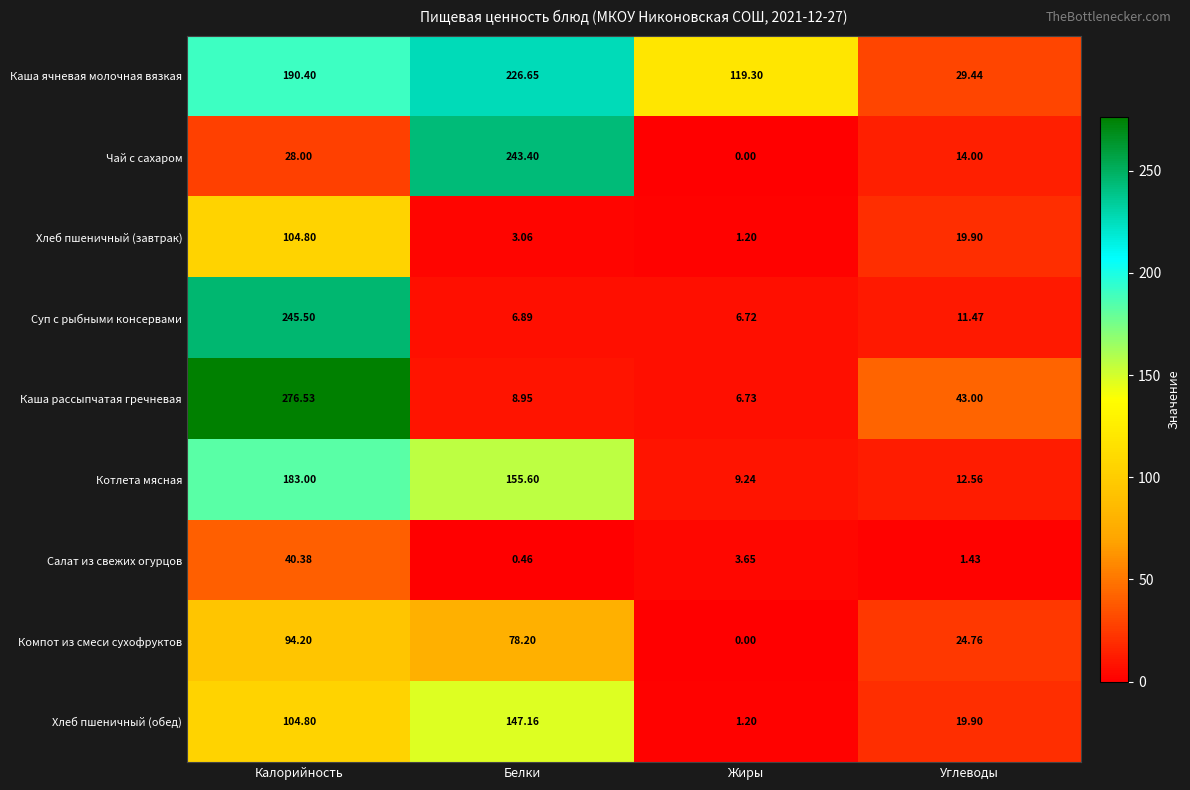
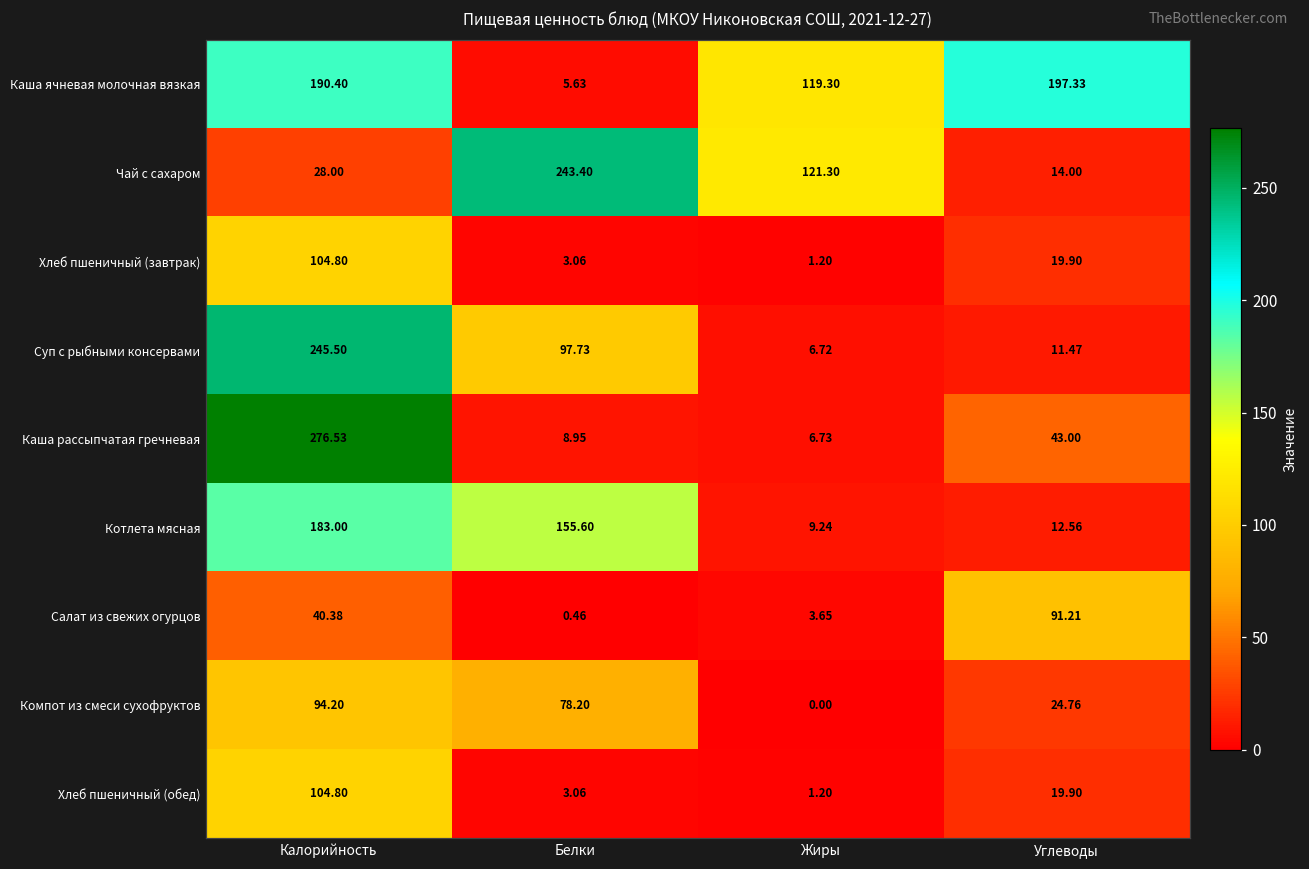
  {
    "Каша ячневая молочная вязкая": {
      "Калорийность": 190.40,
-     "Белки": 226.65,
+     "Белки": 5.63,
      "Жиры": 119.30,
-     "Углеводы": 29.44
+     "Углеводы": 197.33
    },
    "Чай с сахаром": {
      "Калорийность": 28.00,
      "Белки": 243.40,
-     "Жиры": 0.00,
+     "Жиры": 121.30,
      "Углеводы": 14.00
    },
    "Хлеб пшеничный (завтрак)": {
      "Калорийность": 104.80,
      "Белки": 3.06,
      "Жиры": 1.20,
      "Углеводы": 19.90
    },
    "Суп с рыбными консервами": {
      "Калорийность": 245.50,
-     "Белки": 6.89,
+     "Белки": 97.73,
      "Жиры": 6.72,
      "Углеводы": 11.47
    },
    "Каша рассыпчатая гречневая": {
      "Калорийность": 276.53,
      "Белки": 8.95,
      "Жиры": 6.73,
      "Углеводы": 43.00
    },
    "Котлета мясная": {
      "Калорийность": 183.00,
      "Белки": 155.60,
      "Жиры": 9.24,
      "Углеводы": 12.56
    },
    "Салат из свежих огурцов": {
      "Калорийность": 40.38,
      "Белки": 0.46,
      "Жиры": 3.65,
-     "Углеводы": 1.43
+     "Углеводы": 91.21
    },
    "Компот из смеси сухофруктов": {
      "Калорийность": 94.20,
      "Белки": 78.20,
      "Жиры": 0.00,
      "Углеводы": 24.76
    },
    "Хлеб пшеничный (обед)": {
      "Калорийность": 104.80,
-     "Белки": 147.16,
+     "Белки": 3.06,
      "Жиры": 1.20,
      "Углеводы": 19.90
    }
  }
